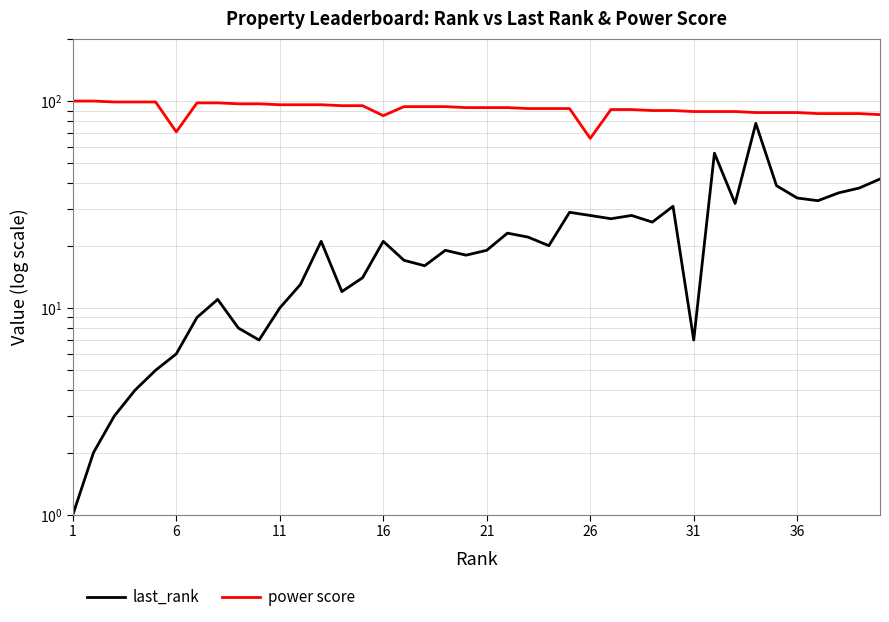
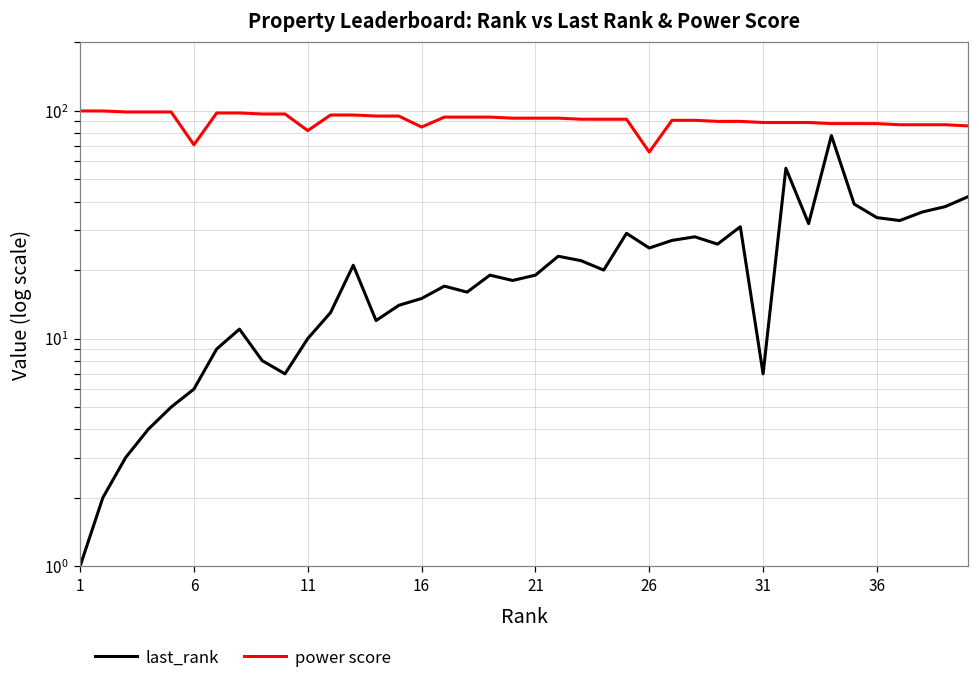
  {
    "last_rank": {
      "1": 1,
      "6": 6,
      "11": 10,
-     "16": 21,
+     "16": 15,
      "21": 19,
-     "26": 28,
+     "26": 25,
      "31": 7,
      "36": 34
    },
    "power score": {
      "1": 100,
      "6": 71,
-     "11": 100,
+     "11": 82,
      "16": 85,
      "21": 90,
      "26": 66,
      "31": 89,
      "36": 88
    }
  }
